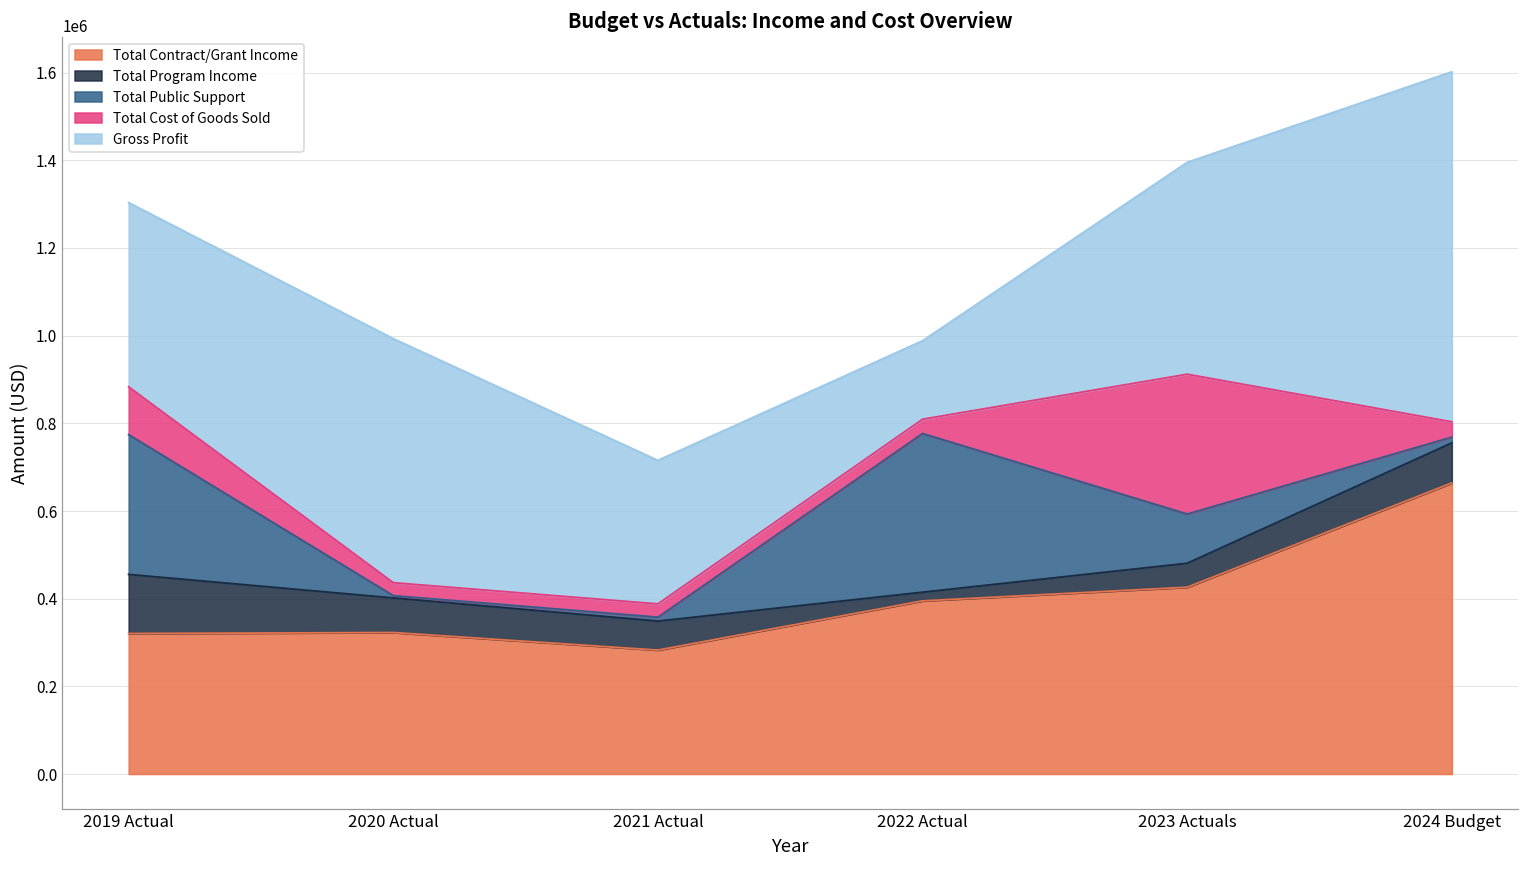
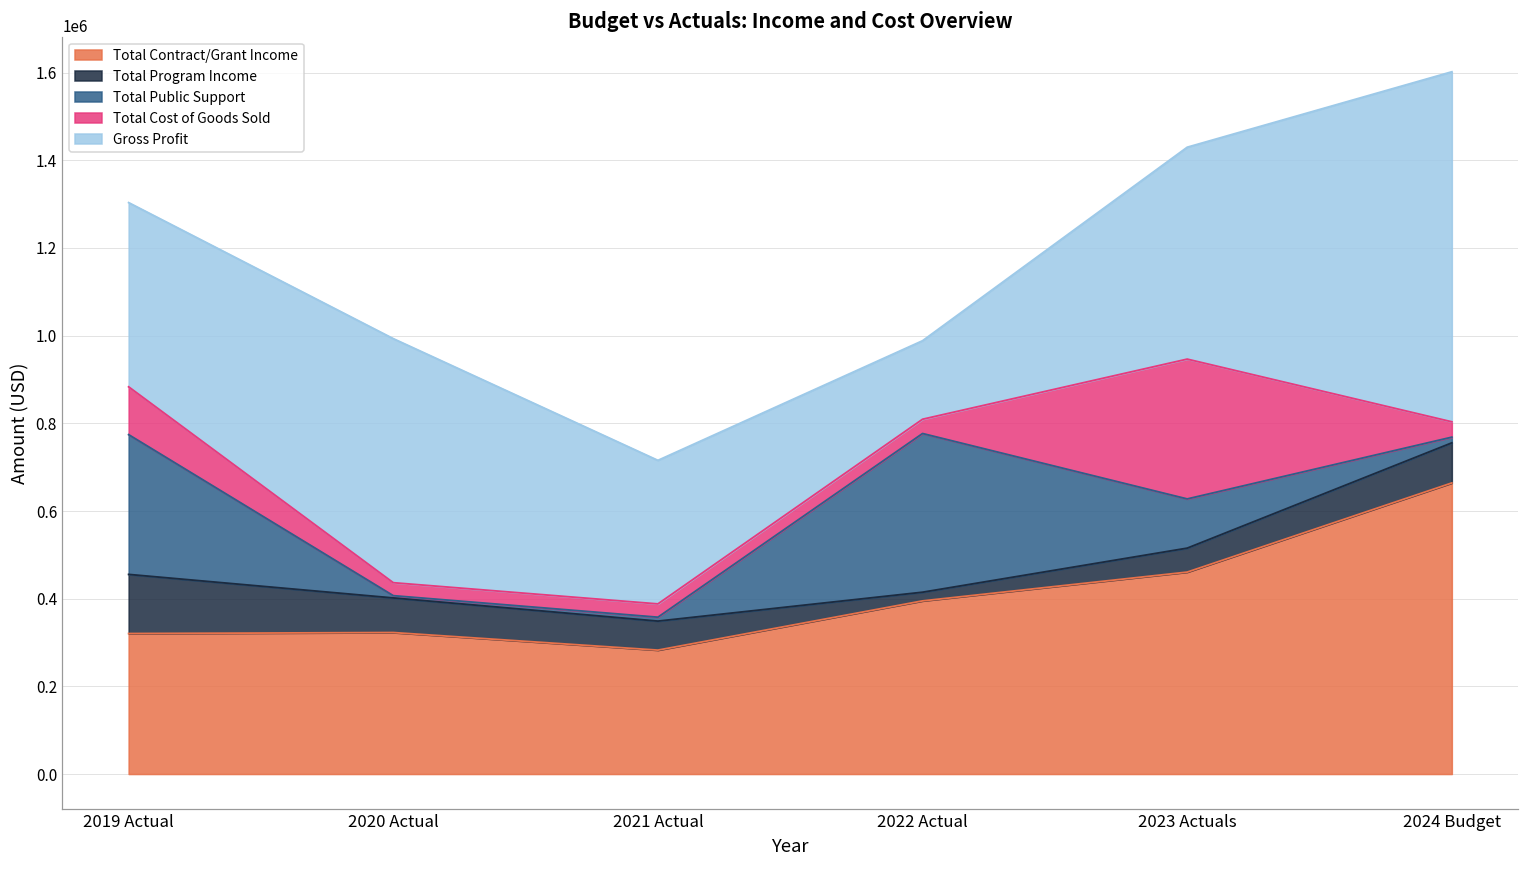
  {
    "Total Contract/Grant Income": {
      "2019 Actual": 320000,
      "2020 Actual": 320000,
      "2021 Actual": 280000,
      "2022 Actual": 390000,
-     "2023 Actuals": 430000,
+     "2023 Actuals": 460000,
      "2024 Budget": 660000
    },
    "Total Program Income": {
      "2019 Actual": 130000,
      "2021 Actual": 70000,
      "2022 Actual": 20000,
      "2023 Actuals": 50000,
      "2024 Budget": 90000
    },
    "Total Public Support": {
      "2019 Actual": 320000,
      "2021 Actual": 10000,
      "2022 Actual": 360000,
      "2023 Actuals": 110000,
      "2024 Budget": 10000
    },
    "Total Cost of Goods Sold": {
      "2019 Actual": 110000,
      "2020 Actual": 30000,
      "2021 Actual": 30000,
      "2022 Actual": 30000,
      "2023 Actuals": 320000,
      "2024 Budget": 40000
    },
    "Gross Profit": {
      "2019 Actual": 420000,
      "2020 Actual": 560000,
      "2021 Actual": 330000,
      "2022 Actual": 180000,
      "2023 Actuals": 480000,
      "2024 Budget": 800000
    }
  }
